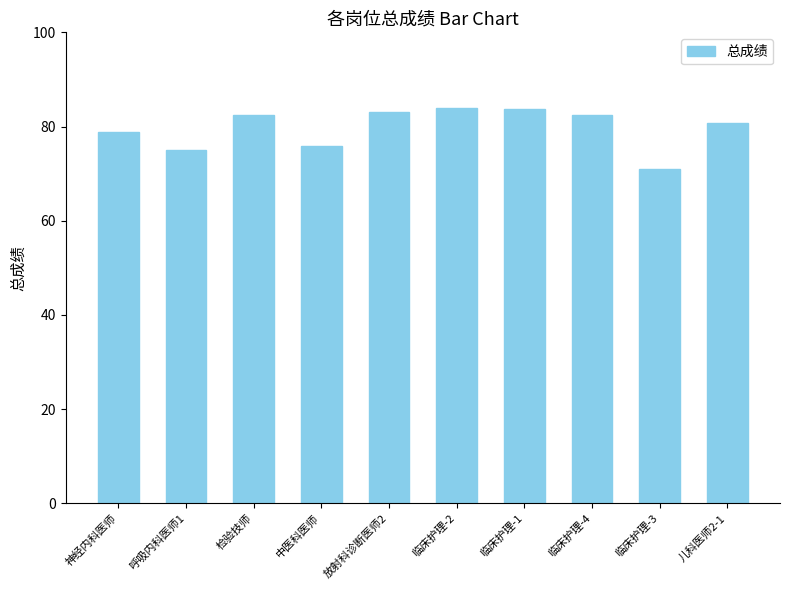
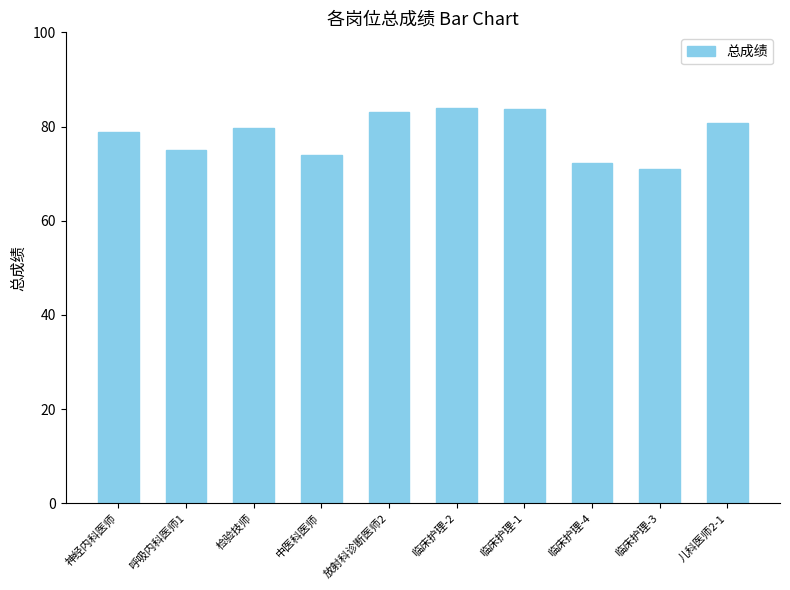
  {
    "神经内科医师": 79,
    "呼吸内科医师1": 75,
-   "检验技师": 83,
-   "中医科医师": 76,
+   "检验技师": 80,
+   "中医科医师": 74,
    "放射科诊断医师2": 83,
    "临床护理-2": 84,
    "临床护理-1": 84,
-   "临床护理-4": 82,
+   "临床护理-4": 72,
    "临床护理-3": 71,
    "儿科医师2-1": 81
  }
